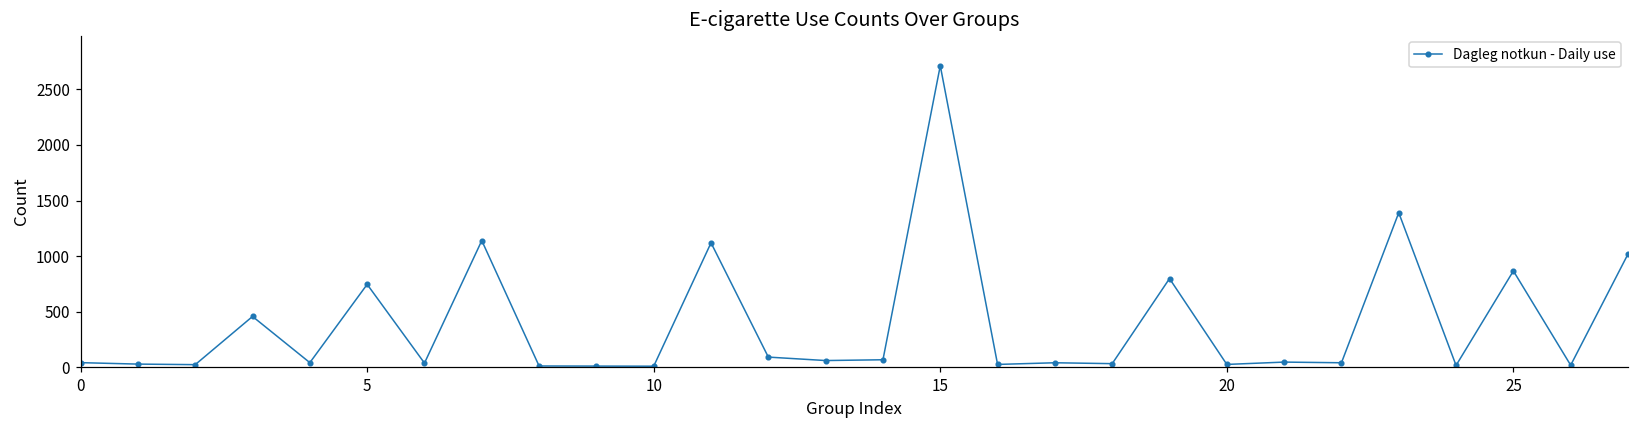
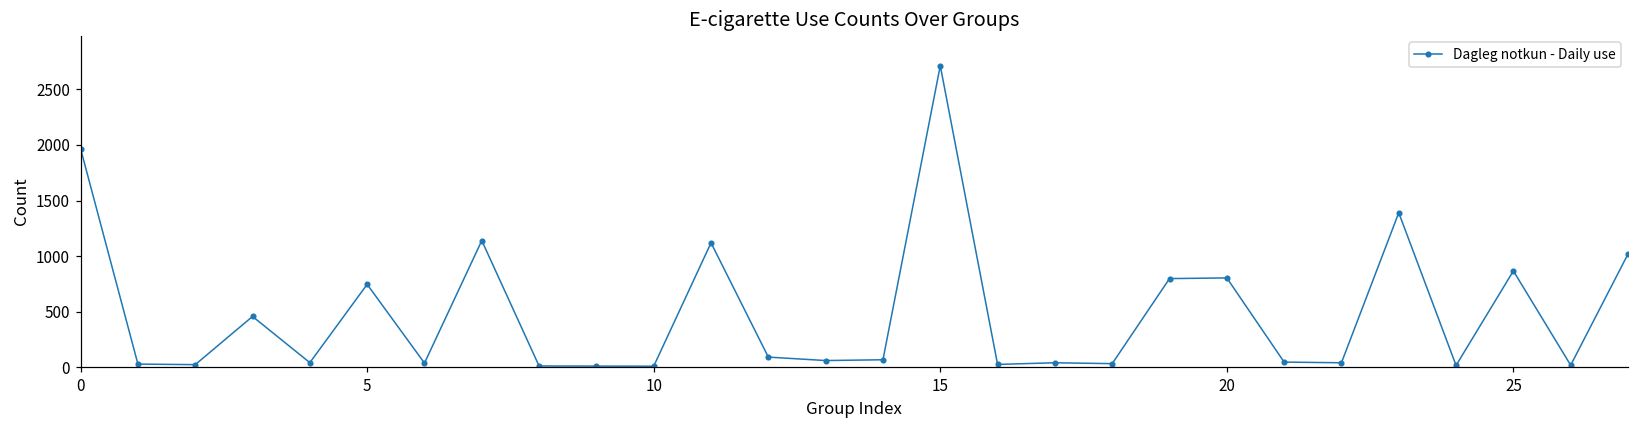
  {
-   "0": 40,
+   "0": 1970,
    "5": 750,
    "10": 10,
    "15": 2710,
-   "20": 20,
+   "20": 800,
    "25": 870
  }
